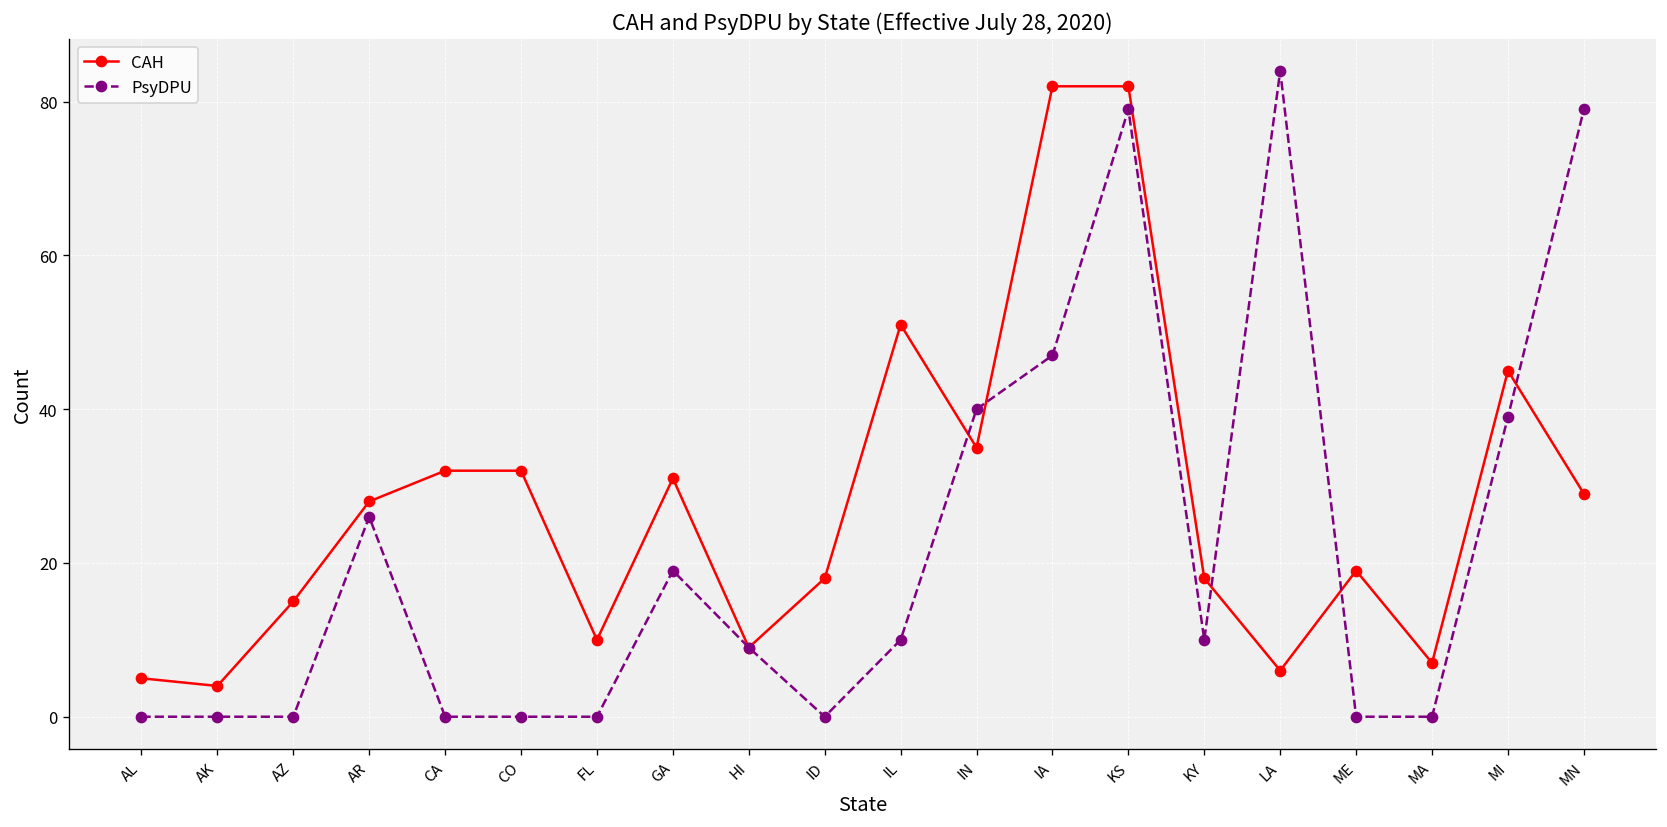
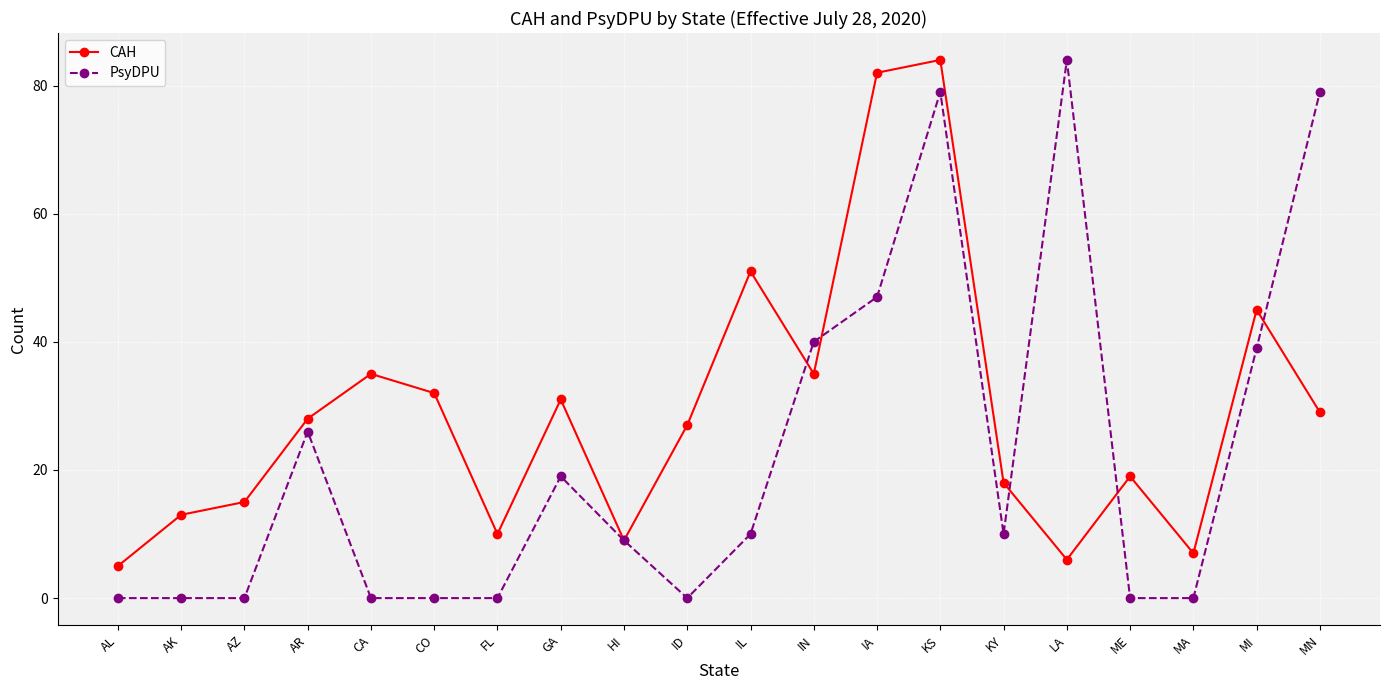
  {
    "CAH": {
      "AL": 5,
-     "AK": 4,
+     "AK": 13,
      "AZ": 15,
      "AR": 28,
-     "CA": 32,
+     "CA": 35,
      "CO": 32,
      "FL": 10,
      "GA": 31,
-     "ID": 18,
+     "ID": 27,
      "IL": 51,
      "IN": 35,
      "IA": 82,
-     "KS": 82,
+     "KS": 84,
      "KY": 18,
      "LA": 6,
      "ME": 19,
      "MA": 7,
      "MI": 45,
      "MN": 29
    },
    "PsyDPU": {
      "AL": 0,
      "AK": 0,
      "AZ": 0,
      "AR": 26,
      "CA": 0,
      "CO": 0,
      "FL": 0,
      "GA": 19,
      "ID": 0,
      "IL": 10,
      "IN": 40,
      "IA": 47,
      "KS": 79,
      "KY": 10,
      "LA": 84,
      "ME": 0,
      "MA": 0,
      "MI": 39,
      "MN": 79
    }
  }
